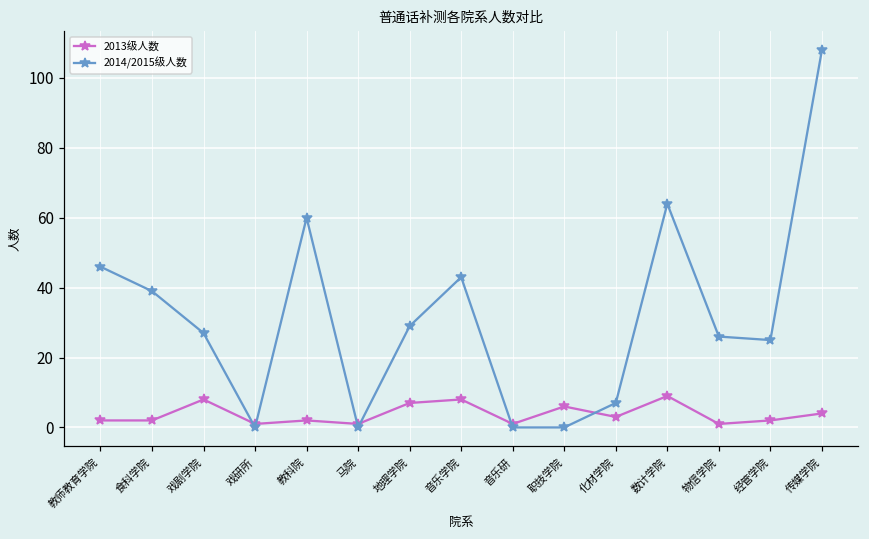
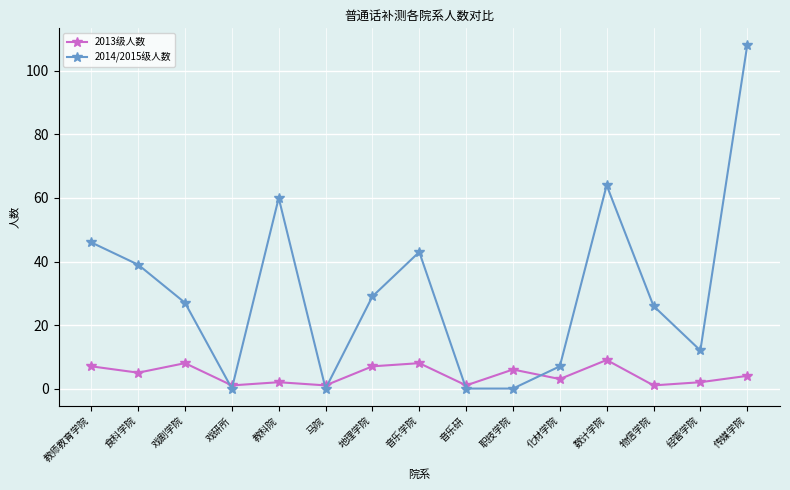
  {
    "2013级人数": {
-     "教师教育学院": 2,
-     "食科学院": 2,
+     "教师教育学院": 7,
+     "食科学院": 5,
      "戏剧学院": 8,
      "戏研所": 1,
      "教科院": 2,
      "马院": 1,
      "地理学院": 7,
      "音乐学院": 8,
      "音乐研": 1,
      "职技学院": 6,
      "化材学院": 3,
      "数计学院": 9,
      "物信学院": 1,
      "经管学院": 2,
      "传媒学院": 4
    },
    "2014/2015级人数": {
      "教师教育学院": 46,
      "食科学院": 39,
      "戏剧学院": 27,
      "戏研所": 0,
      "教科院": 60,
      "马院": 0,
      "地理学院": 29,
      "音乐学院": 43,
      "音乐研": 0,
      "职技学院": 0,
      "化材学院": 7,
      "数计学院": 64,
      "物信学院": 26,
-     "经管学院": 25,
+     "经管学院": 12,
      "传媒学院": 108
    }
  }
